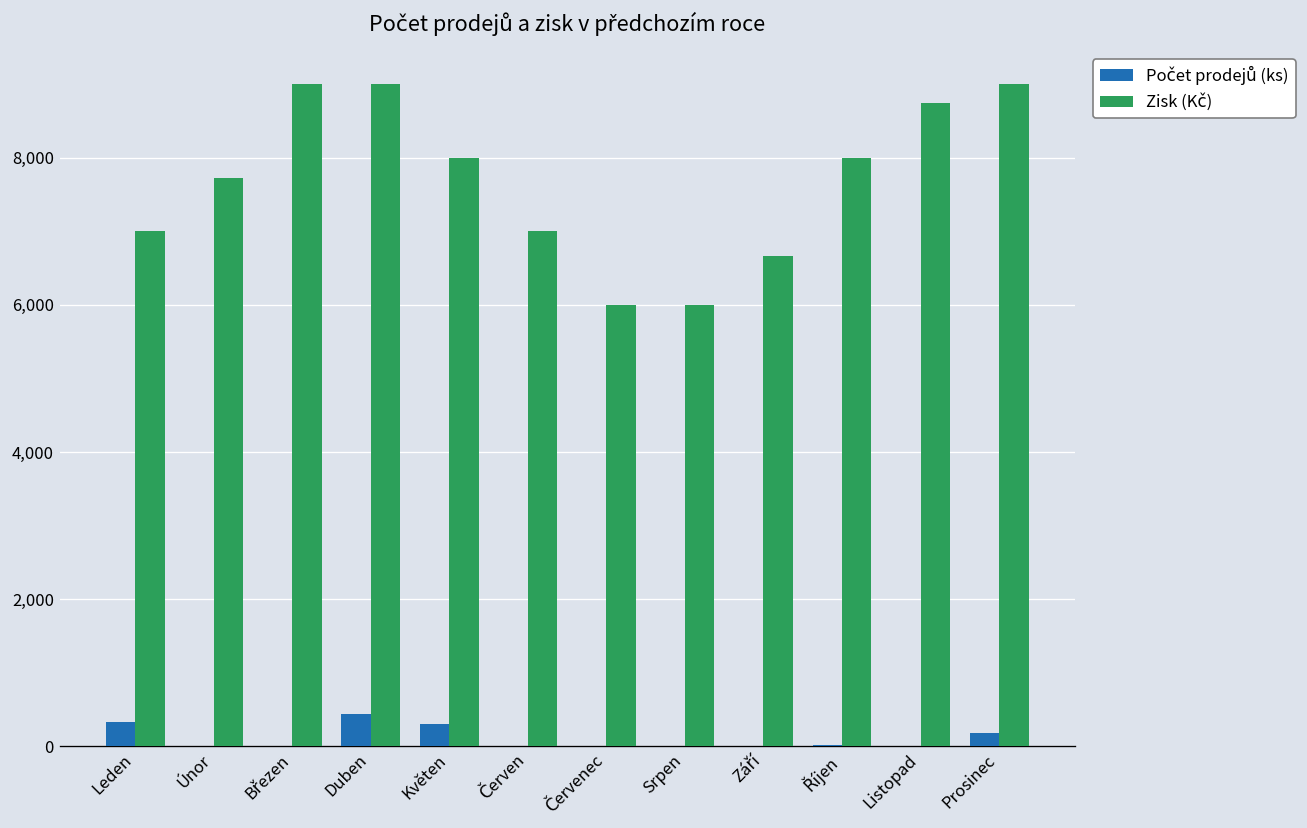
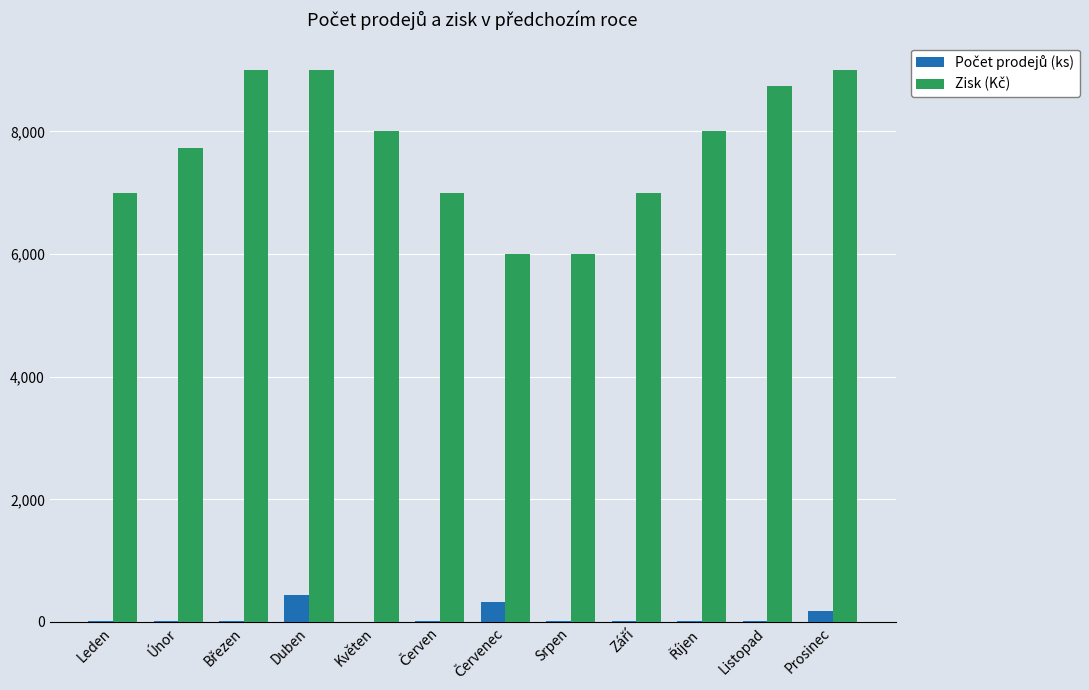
  {
    "Počet prodejů (ks)": {
-     "Leden": "300",
+     "Leden": "0",
      "Duben": "400",
-     "Květen": "300",
-     "Červenec": "0",
+     "Květen": "0",
+     "Červenec": "300",
      "Prosinec": "200"
    },
    "Zisk (Kč)": {
      "Leden": "7,000",
      "Únor": "7,700",
      "Březen": "9,000",
      "Duben": "9,000",
      "Květen": "8,000",
      "Červen": "7,000",
      "Červenec": "6,000",
      "Srpen": "6,000",
-     "Září": "6,700",
+     "Září": "7,000",
      "Říjen": "8,000",
      "Listopad": "8,700",
      "Prosinec": "9,000"
    }
  }
